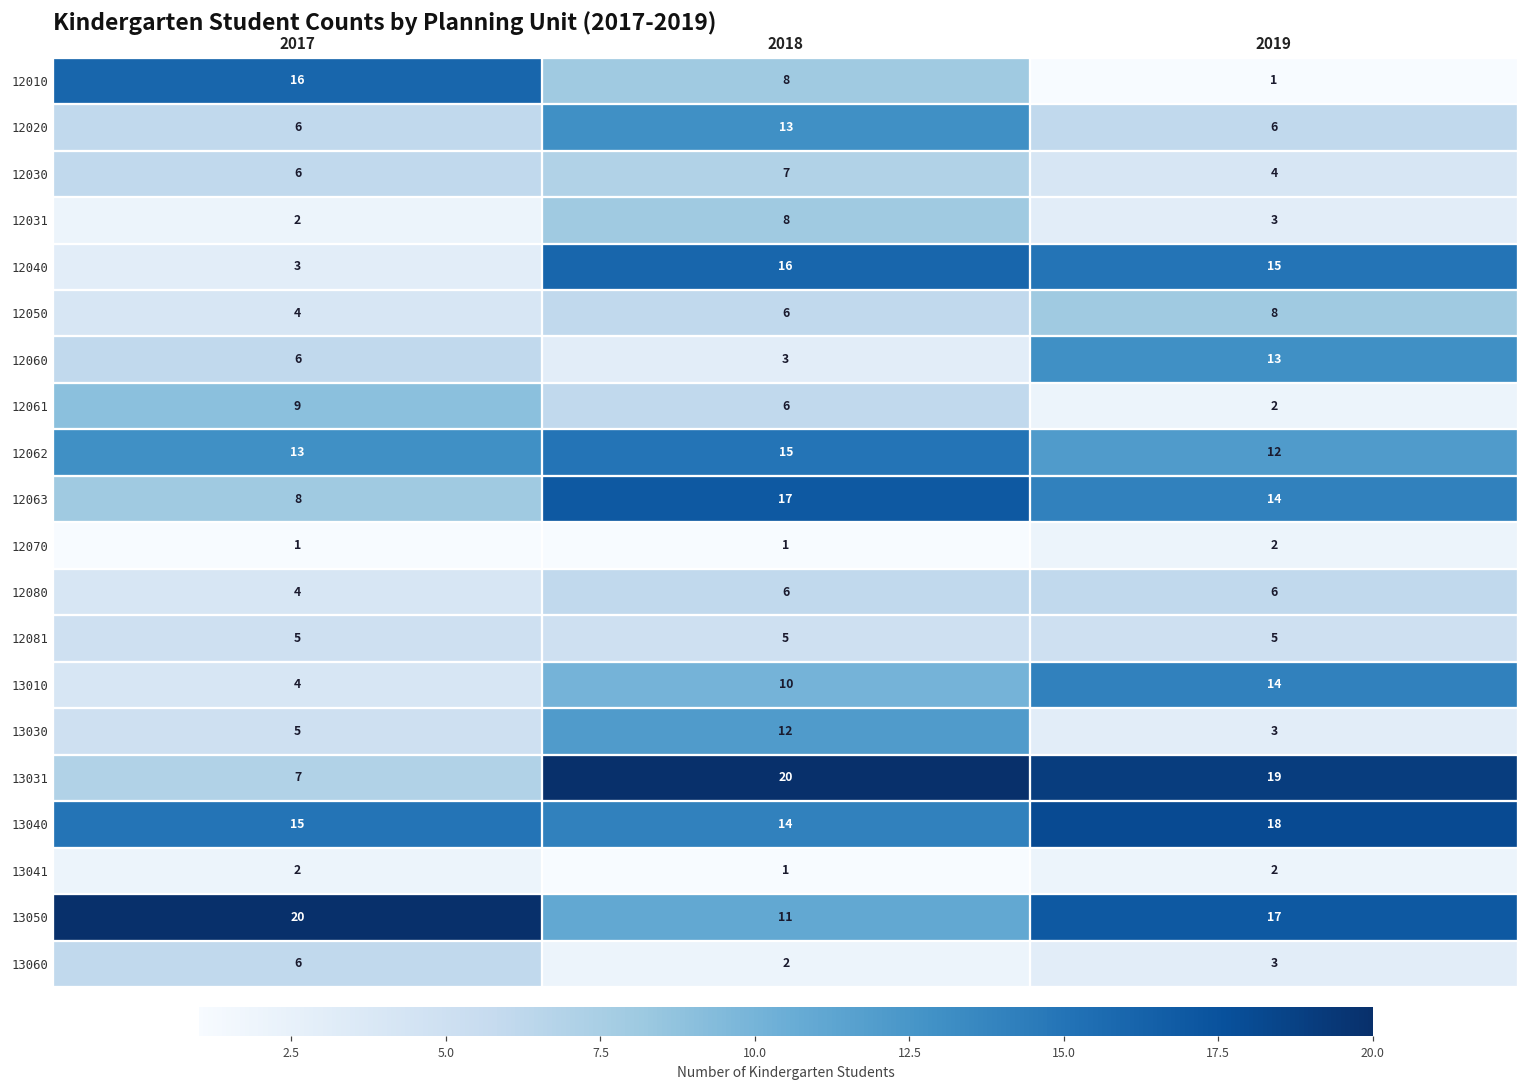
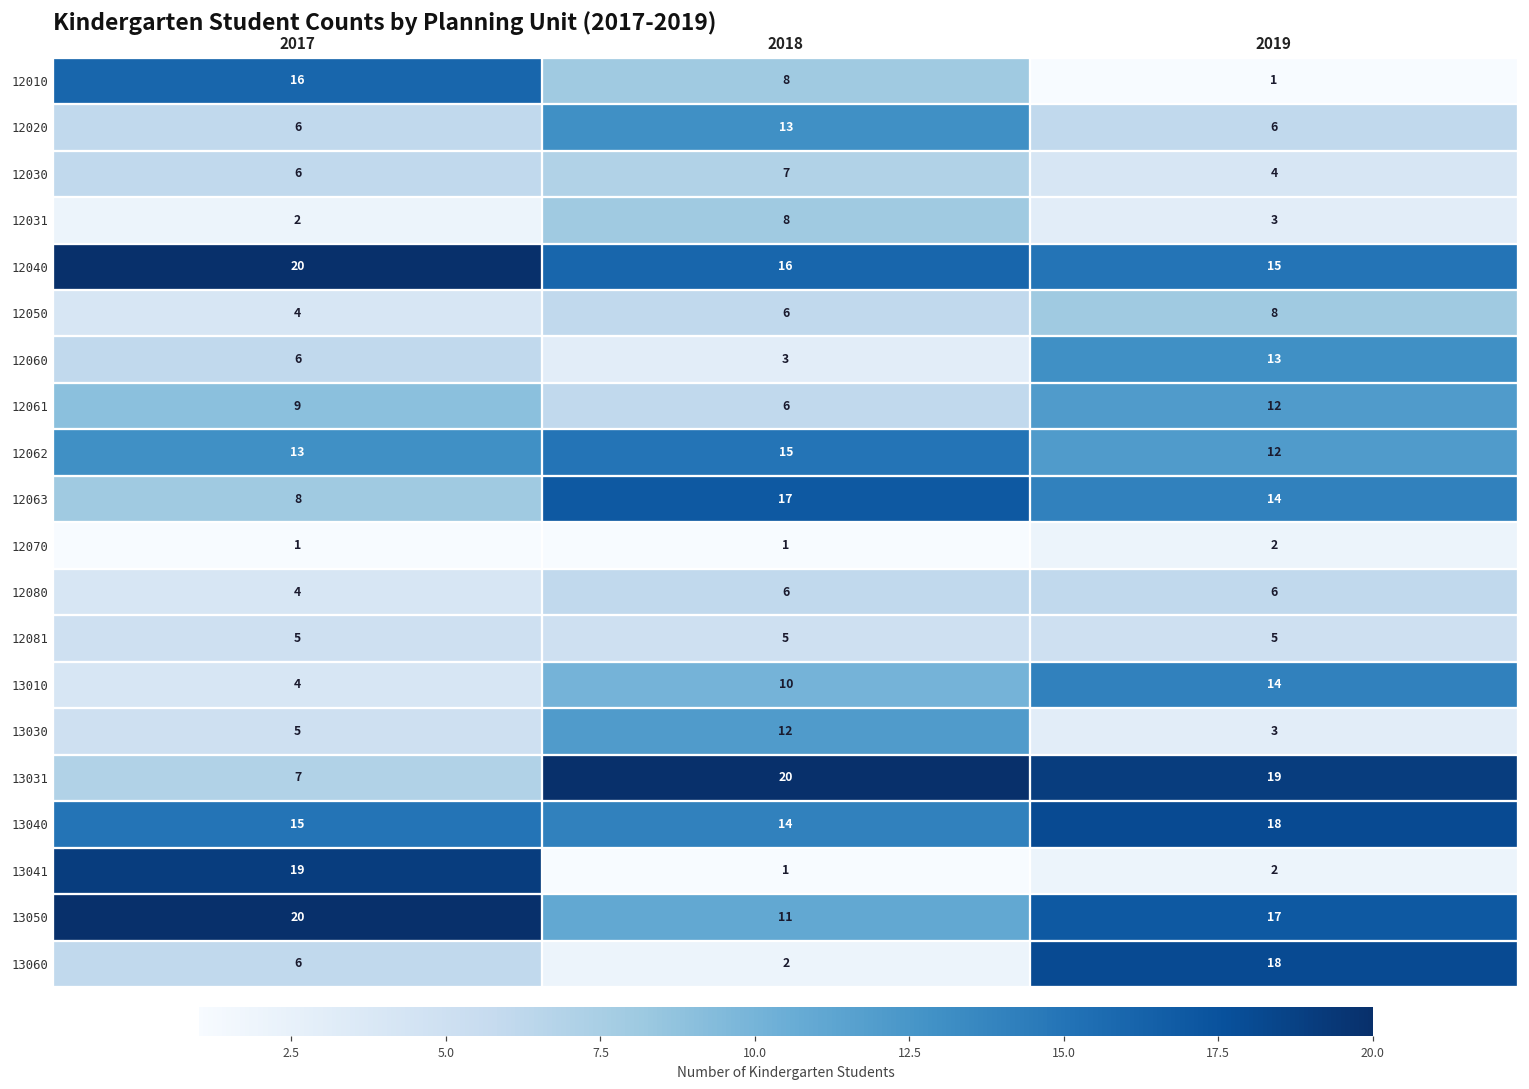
  {
    "12010": {
      "2017": 16,
      "2018": 8,
      "2019": 1
    },
    "12020": {
      "2017": 6,
      "2018": 13,
      "2019": 6
    },
    "12030": {
      "2017": 6,
      "2018": 7,
      "2019": 4
    },
    "12031": {
      "2017": 2,
      "2018": 8,
      "2019": 3
    },
    "12040": {
-     "2017": 3,
+     "2017": 20,
      "2018": 16,
      "2019": 15
    },
    "12050": {
      "2017": 4,
      "2018": 6,
      "2019": 8
    },
    "12060": {
      "2017": 6,
      "2018": 3,
      "2019": 13
    },
    "12061": {
      "2017": 9,
      "2018": 6,
-     "2019": 2
+     "2019": 12
    },
    "12062": {
      "2017": 13,
      "2018": 15,
      "2019": 12
    },
    "12063": {
      "2017": 8,
      "2018": 17,
      "2019": 14
    },
    "12070": {
      "2017": 1,
      "2018": 1,
      "2019": 2
    },
    "12080": {
      "2017": 4,
      "2018": 6,
      "2019": 6
    },
    "12081": {
      "2017": 5,
      "2018": 5,
      "2019": 5
    },
    "13010": {
      "2017": 4,
      "2018": 10,
      "2019": 14
    },
    "13030": {
      "2017": 5,
      "2018": 12,
      "2019": 3
    },
    "13031": {
      "2017": 7,
      "2018": 20,
      "2019": 19
    },
    "13040": {
      "2017": 15,
      "2018": 14,
      "2019": 18
    },
    "13041": {
-     "2017": 2,
+     "2017": 19,
      "2018": 1,
      "2019": 2
    },
    "13050": {
      "2017": 20,
      "2018": 11,
      "2019": 17
    },
    "13060": {
      "2017": 6,
      "2018": 2,
-     "2019": 3
+     "2019": 18
    }
  }
